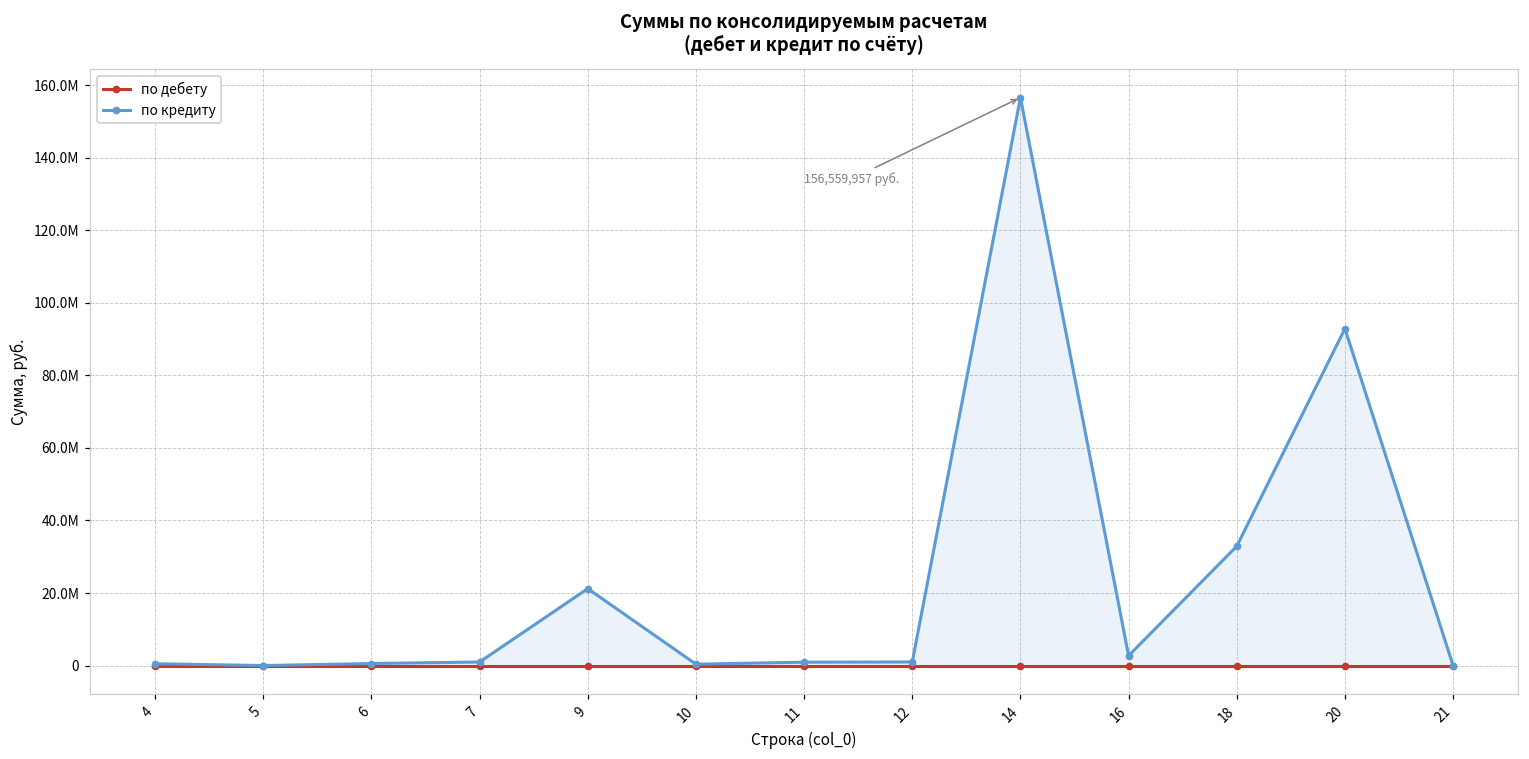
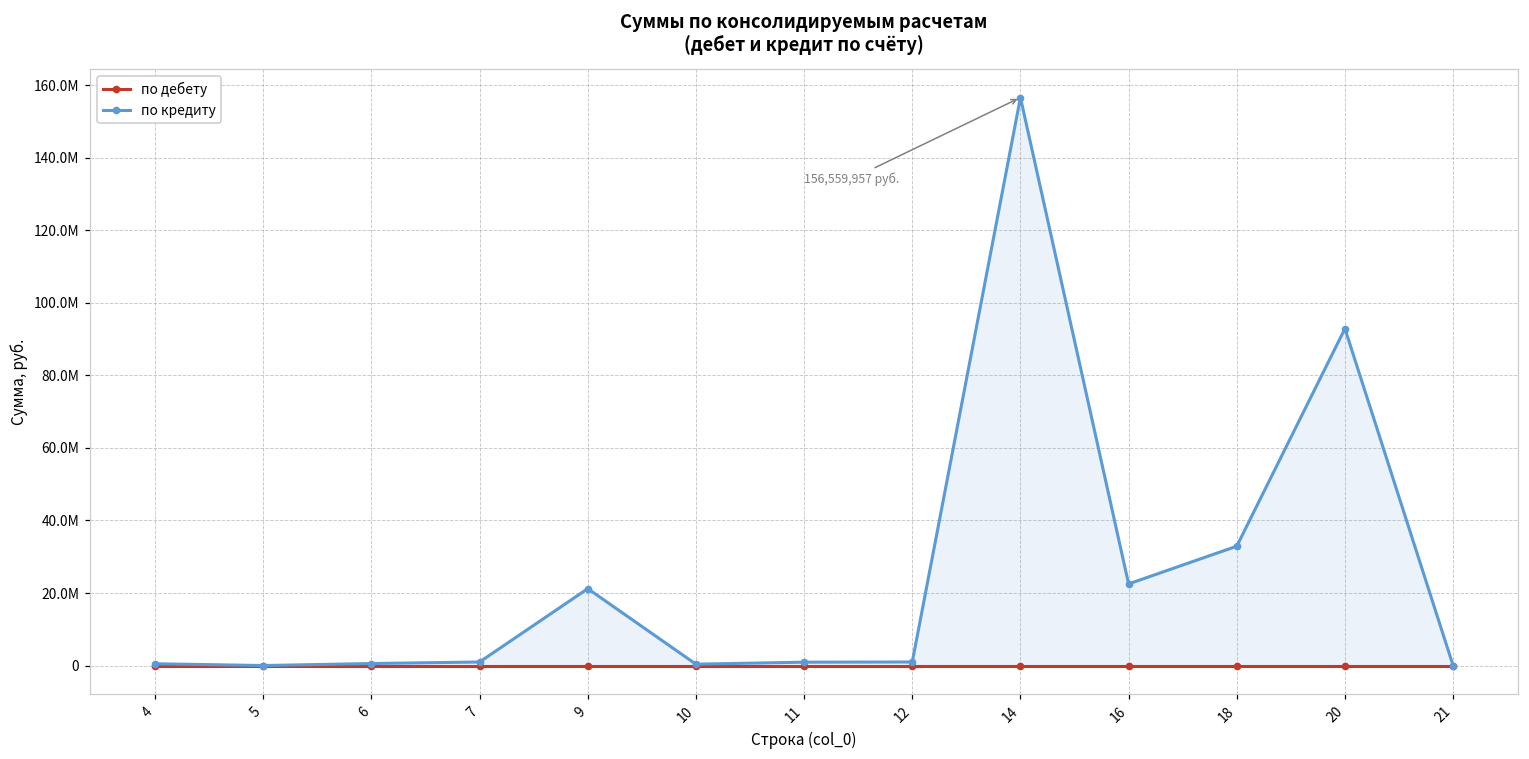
  {
    "по дебету": {
      "7": 0,
      "9": 0,
      "11": 0,
      "12": 0,
      "14": 0,
      "16": 0,
      "18": 0,
      "20": 0
    },
    "по кредиту": {
      "7": 1000000,
      "9": 21000000,
      "11": 1000000,
      "12": 1000000,
-     "16": 3000000,
+     "16": 23000000,
      "18": 33000000,
      "20": 93000000
    }
  }
